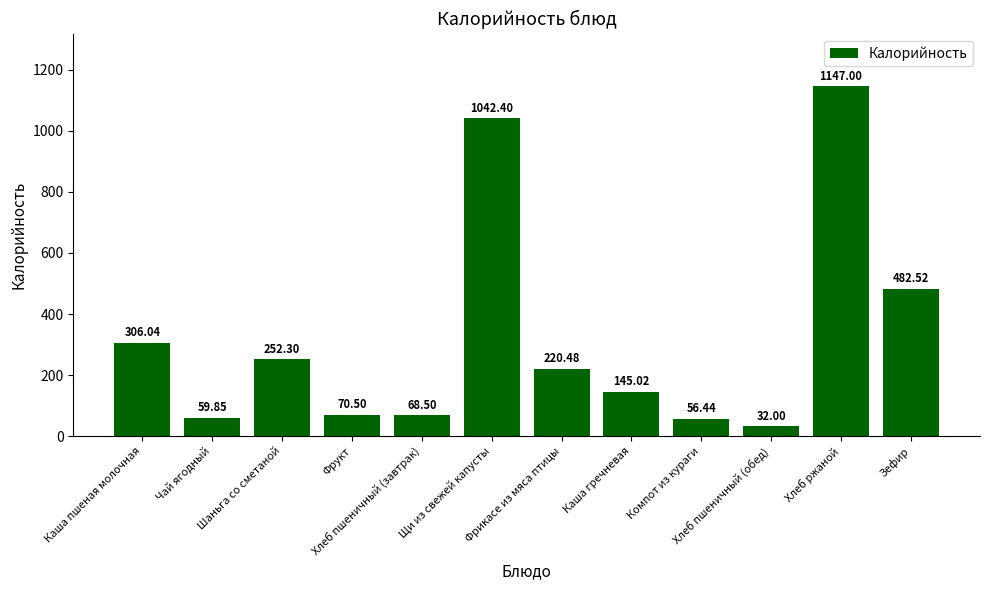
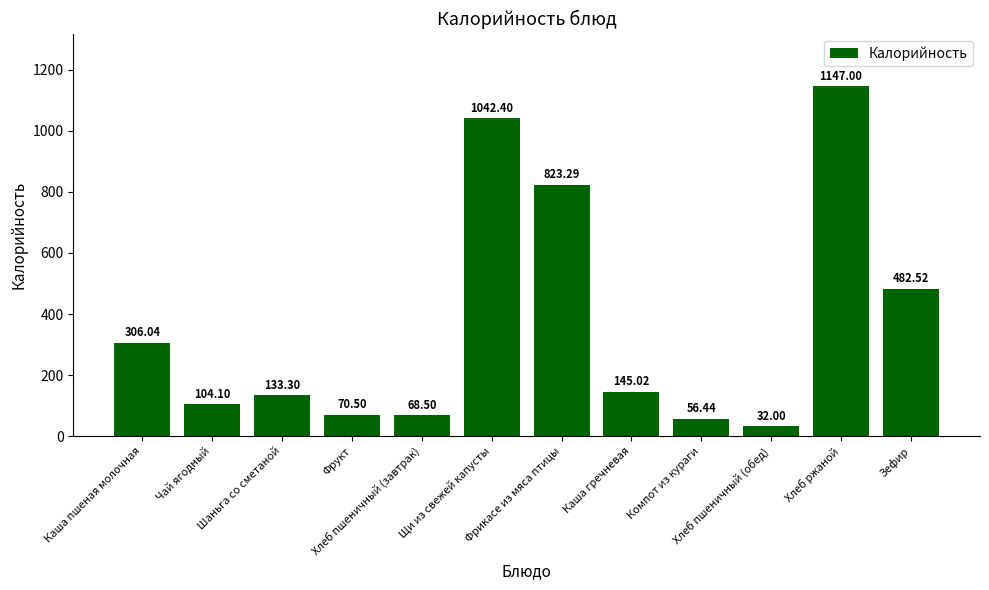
  {
    "Каша пшеная молочная": 306.04,
-   "Чай ягодный": 59.85,
-   "Шаньга со сметаной": 252.30,
+   "Чай ягодный": 104.10,
+   "Шаньга со сметаной": 133.30,
    "Фрукт": 70.50,
    "Хлеб пшеничный (завтрак)": 68.50,
    "Щи из свежей капусты": 1042.40,
-   "Фрикасе из мяса птицы": 220.48,
+   "Фрикасе из мяса птицы": 823.29,
    "Каша гречневая": 145.02,
    "Компот из кураги": 56.44,
    "Хлеб пшеничный (обед)": 32.00,
    "Хлеб ржаной": 1147.00,
    "Зефир": 482.52
  }
